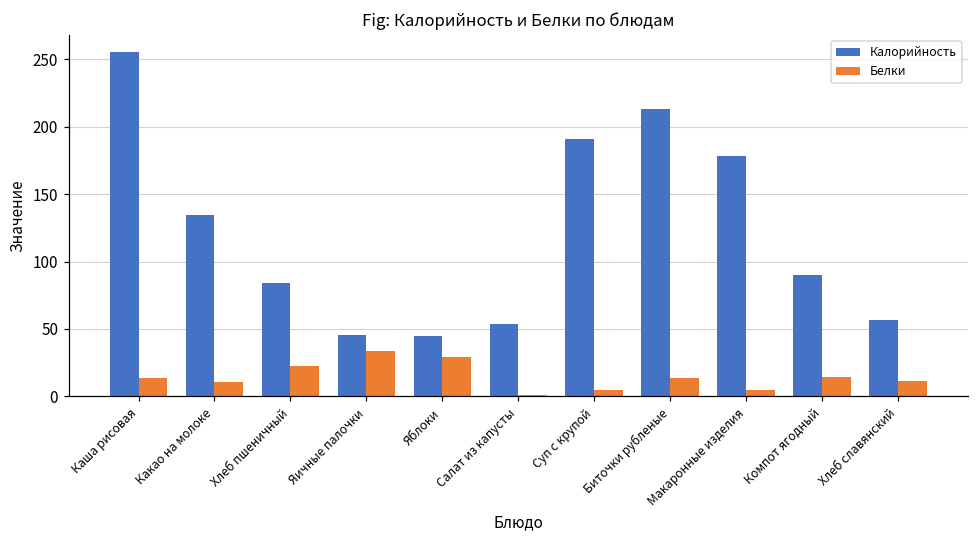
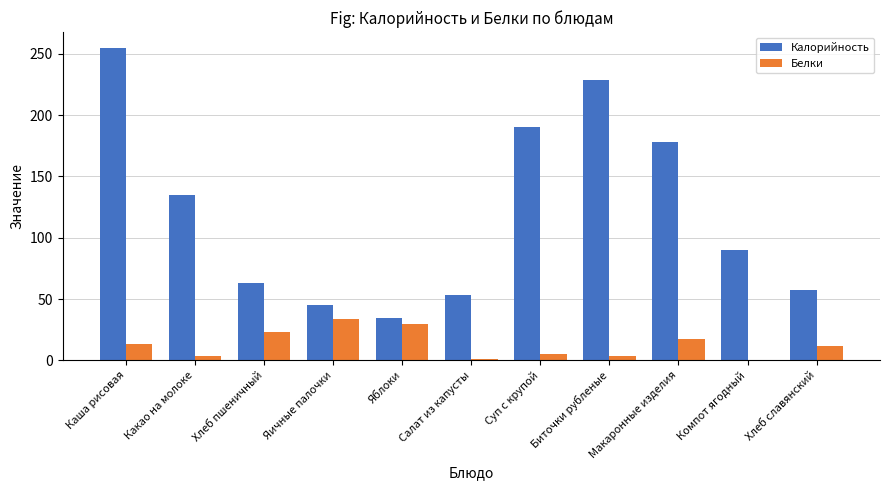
  {
    "Калорийность": {
      "Каша рисовая": 255,
      "Какао на молоке": 135,
-     "Хлеб пшеничный": 84,
+     "Хлеб пшеничный": 63,
      "Яичные палочки": 45,
-     "Яблоки": 45,
+     "Яблоки": 35,
      "Салат из капусты": 54,
      "Суп с крупой": 191,
-     "Биточки рубленые": 213,
+     "Биточки рубленые": 229,
      "Макаронные изделия": 178,
      "Компот ягодный": 90,
      "Хлеб славянский": 57
    },
    "Белки": {
      "Каша рисовая": 13,
-     "Какао на молоке": 11,
+     "Какао на молоке": 4,
      "Хлеб пшеничный": 23,
      "Яичные палочки": 34,
      "Яблоки": 29,
      "Суп с крупой": 5,
-     "Биточки рубленые": 13,
-     "Макаронные изделия": 5,
-     "Компот ягодный": 14,
+     "Биточки рубленые": 4,
+     "Макаронные изделия": 17,
+     "Компот ягодный": 0,
      "Хлеб славянский": 11
    }
  }
